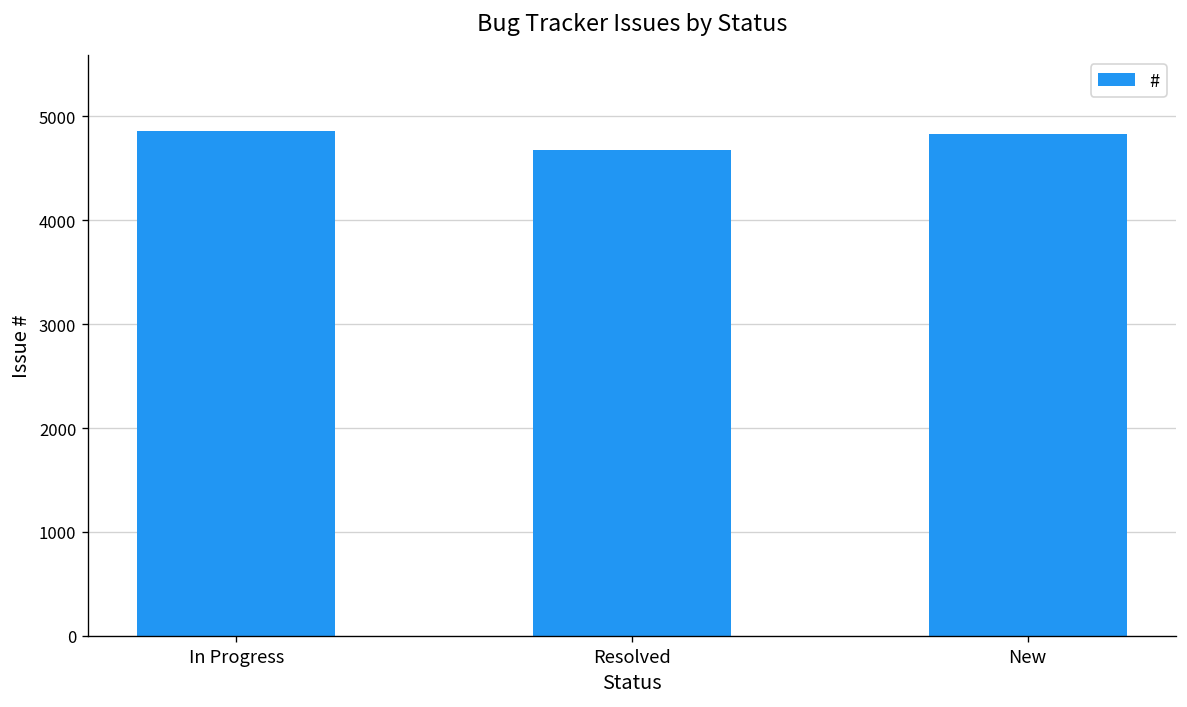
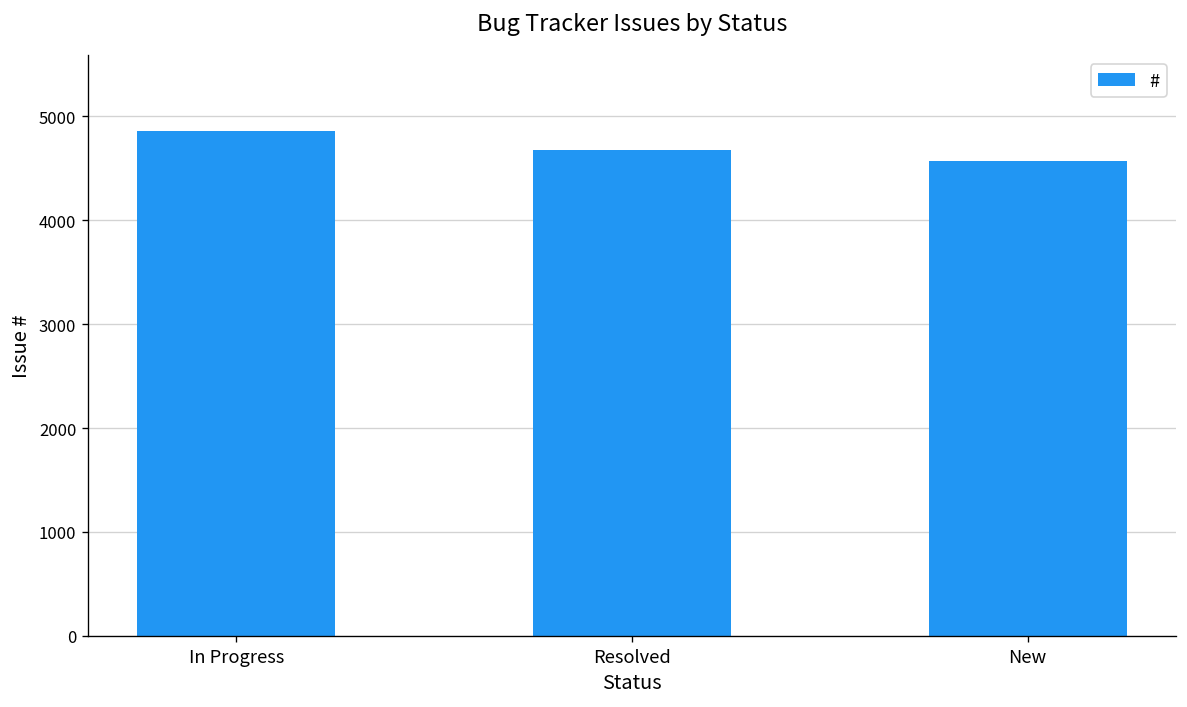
  {
    "In Progress": 4900,
    "Resolved": 4700,
-   "New": 4800
+   "New": 4600
  }
